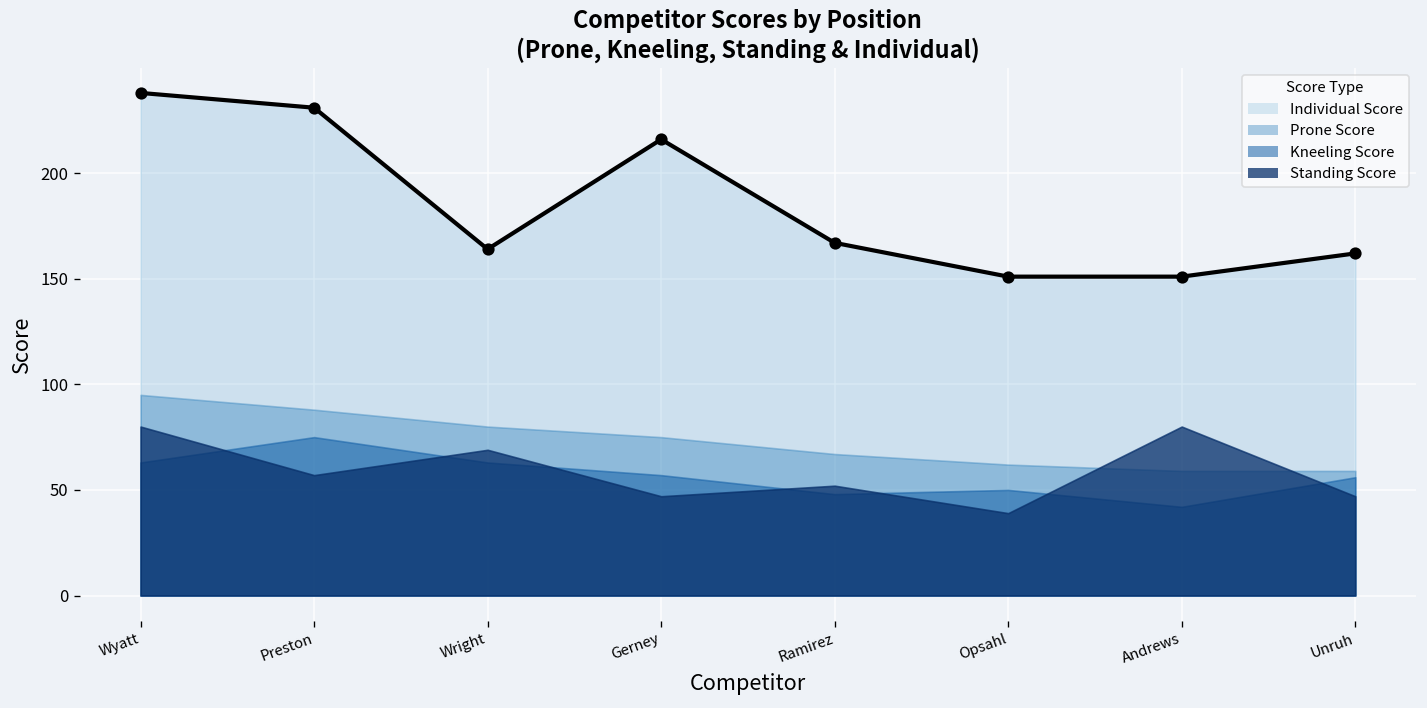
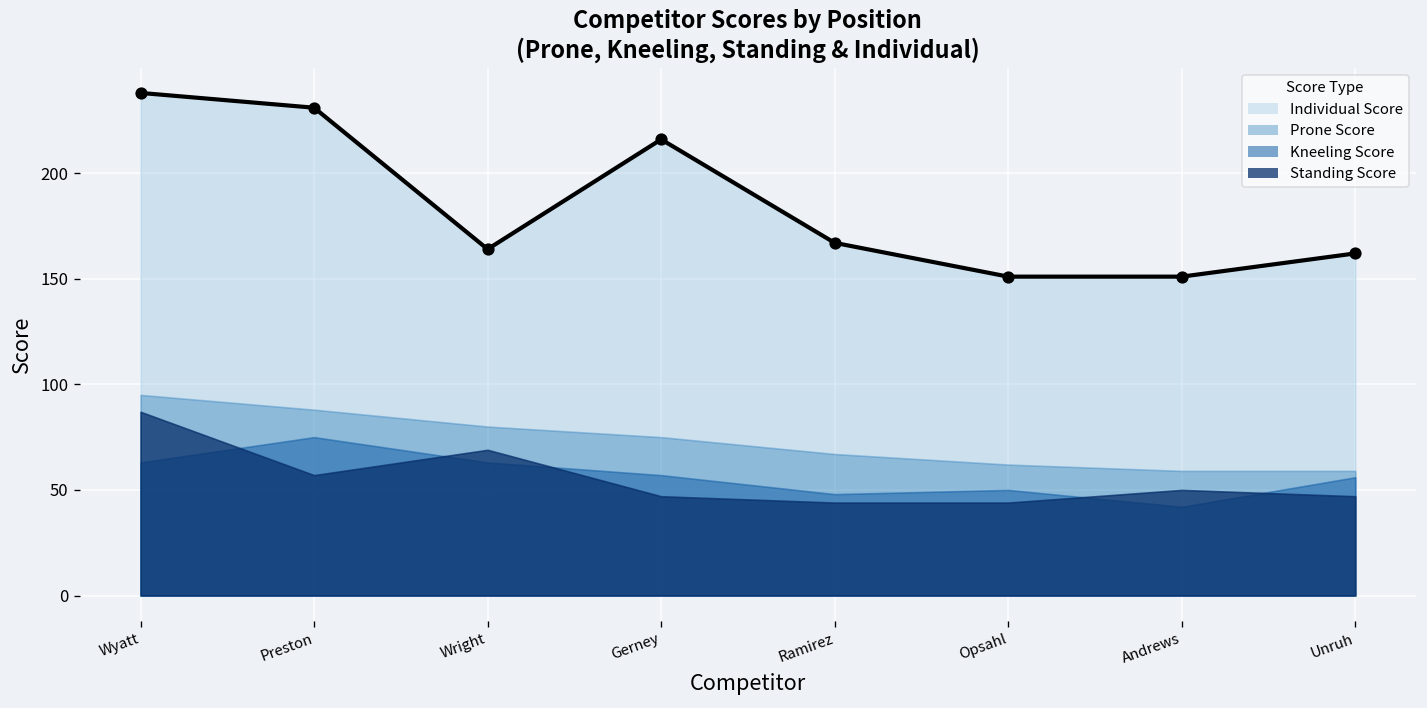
  {
    "Individual Score": {
      "Wyatt": 238,
      "Preston": 231,
      "Wright": 164,
      "Gerney": 216,
      "Ramirez": 167,
      "Opsahl": 151,
      "Andrews": 151,
      "Unruh": 162
    },
    "Standing Score": {
-     "Wyatt": 80,
+     "Wyatt": 87,
      "Preston": 57,
      "Wright": 69,
      "Gerney": 47,
-     "Ramirez": 52,
-     "Opsahl": 39,
-     "Andrews": 80,
+     "Ramirez": 44,
+     "Opsahl": 44,
+     "Andrews": 50,
      "Unruh": 47
    }
  }
